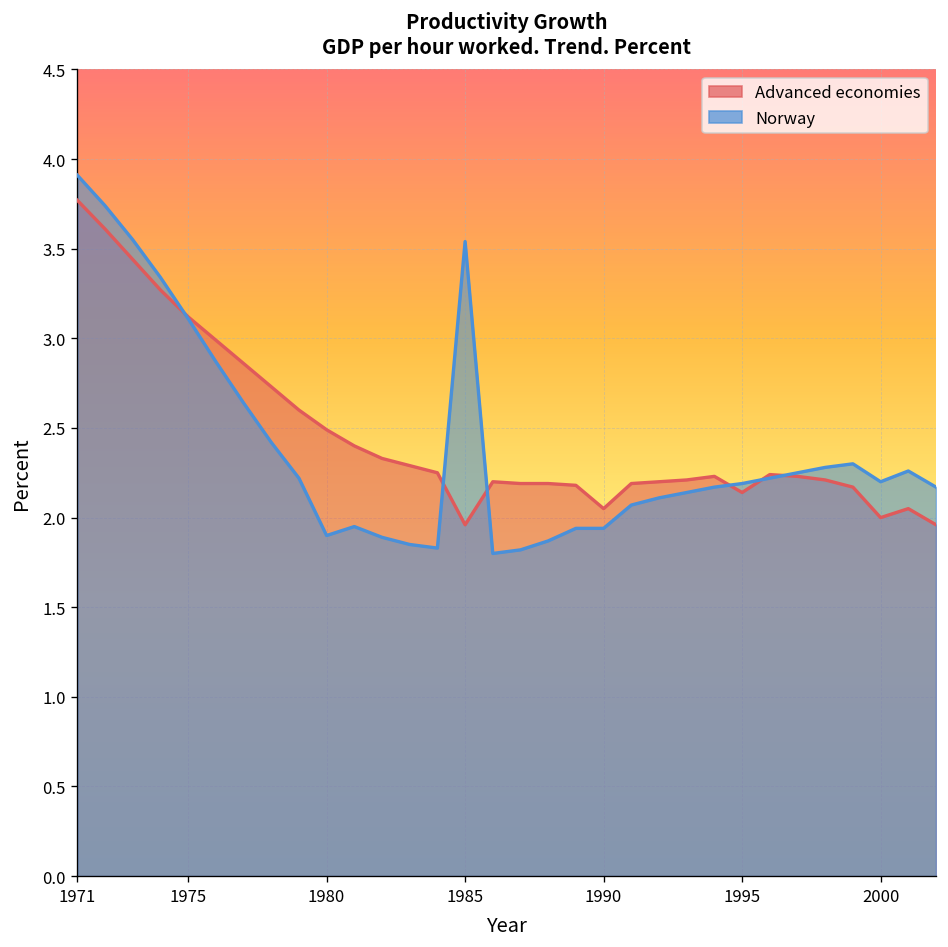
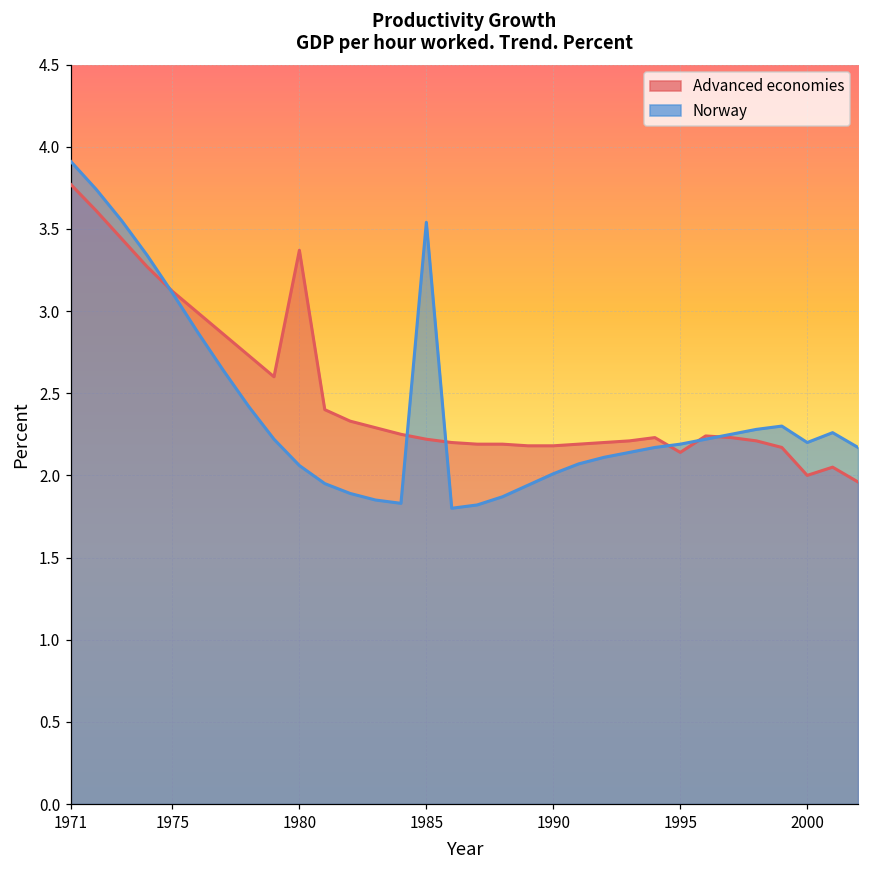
  {
    "Advanced economies": {
      "1971": 3.77,
-     "1980": 2.49,
-     "1985": 1.96,
-     "1990": 2.05,
+     "1980": 3.37,
+     "1985": 2.22,
+     "1990": 2.18,
      "1995": 2.14,
      "2000": 2.00
    },
    "Norway": {
      "1971": 3.91,
-     "1980": 1.90,
+     "1980": 2.06,
      "1985": 3.54,
-     "1990": 1.94,
+     "1990": 2.01,
      "1995": 2.19,
      "2000": 2.20
    }
  }
